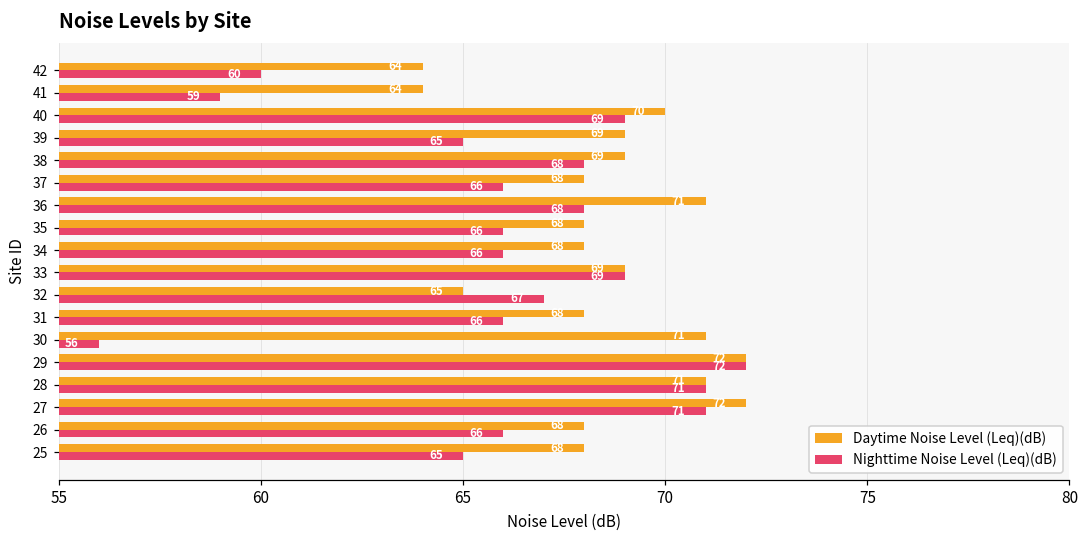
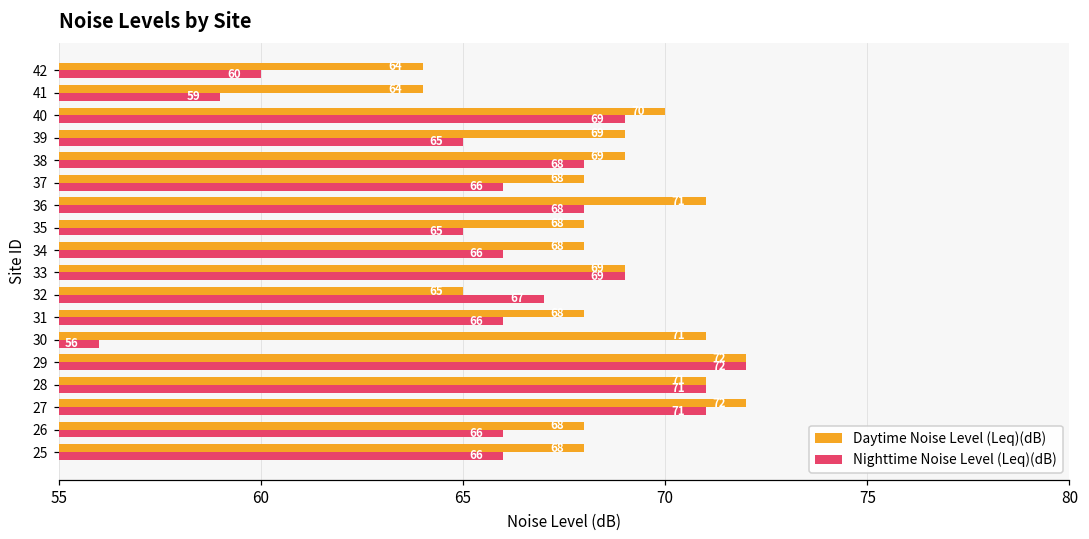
  {
    "Daytime Noise Level (Leq)(dB)": {
      "42": 64,
      "41": 64,
      "40": 70,
      "39": 69,
      "38": 69,
      "37": 68,
      "36": 71,
      "35": 68,
      "34": 68,
      "32": 65,
      "31": 68,
      "30": 71,
      "27": 72,
      "26": 68,
      "25": 68
    },
    "Nighttime Noise Level (Leq)(dB)": {
      "42": 60,
      "41": 59,
      "40": 69,
      "39": 65,
      "38": 68,
      "37": 66,
      "36": 68,
-     "35": 66,
+     "35": 65,
      "34": 66,
      "32": 67,
      "31": 66,
      "30": 56,
      "27": 71,
      "26": 66,
-     "25": 65
+     "25": 66
    }
  }
